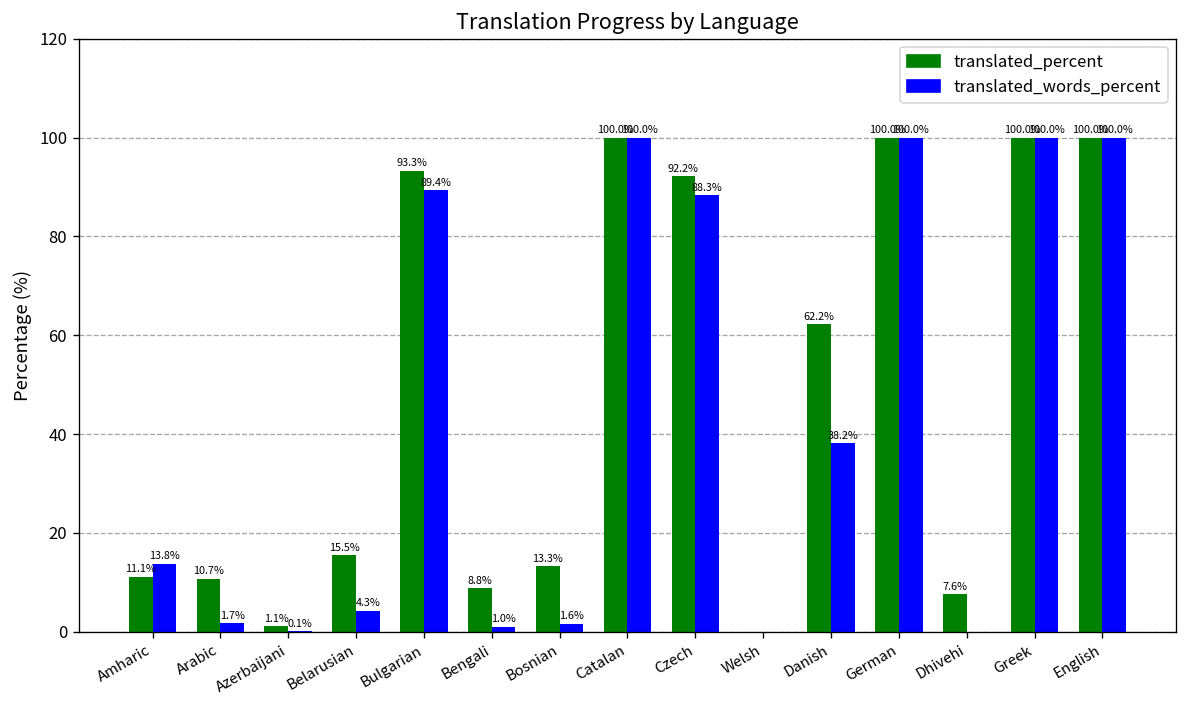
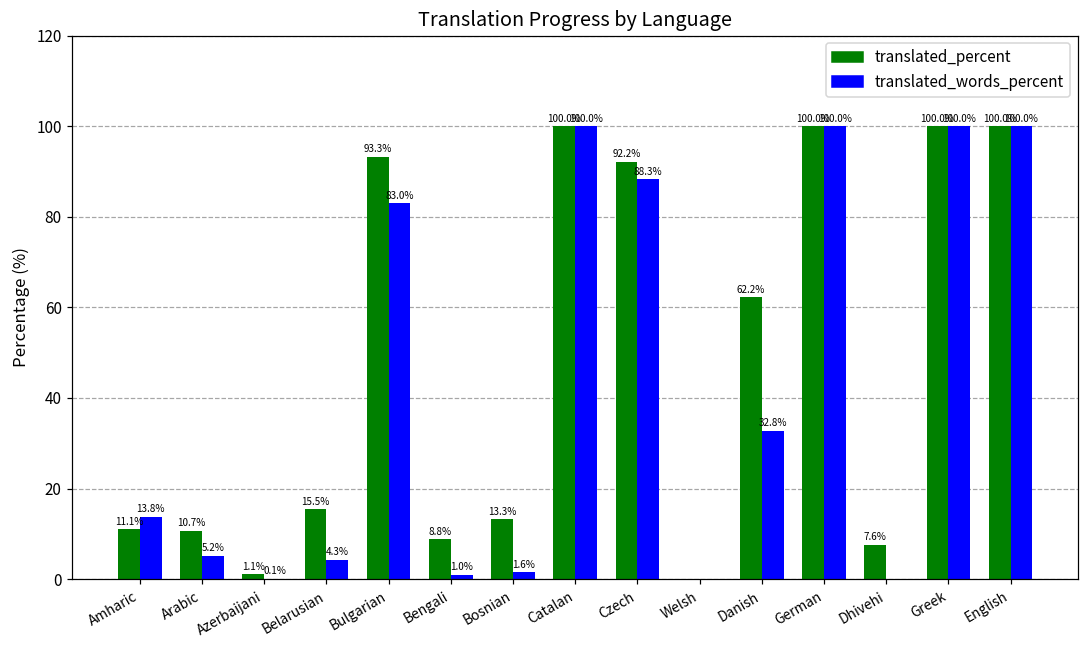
  {
    "translated_percent": {
      "Amharic": "11.1%",
      "Arabic": "10.7%",
      "Azerbaijani": "1.1%",
      "Belarusian": "15.5%",
      "Bulgarian": "93.3%",
      "Bengali": "8.8%",
      "Bosnian": "13.3%",
      "Czech": "92.2%",
      "Danish": "62.2%",
      "Dhivehi": "7.6%"
    },
    "translated_words_percent": {
      "Amharic": "13.8%",
-     "Arabic": "1.7%",
+     "Arabic": "5.2%",
      "Azerbaijani": "0.1%",
      "Belarusian": "4.3%",
-     "Bulgarian": "89.4%",
+     "Bulgarian": "83.0%",
      "Bengali": "1.0%",
      "Bosnian": "1.6%",
      "Czech": "88.3%",
-     "Danish": "38.2%"
+     "Danish": "32.8%"
    }
  }
